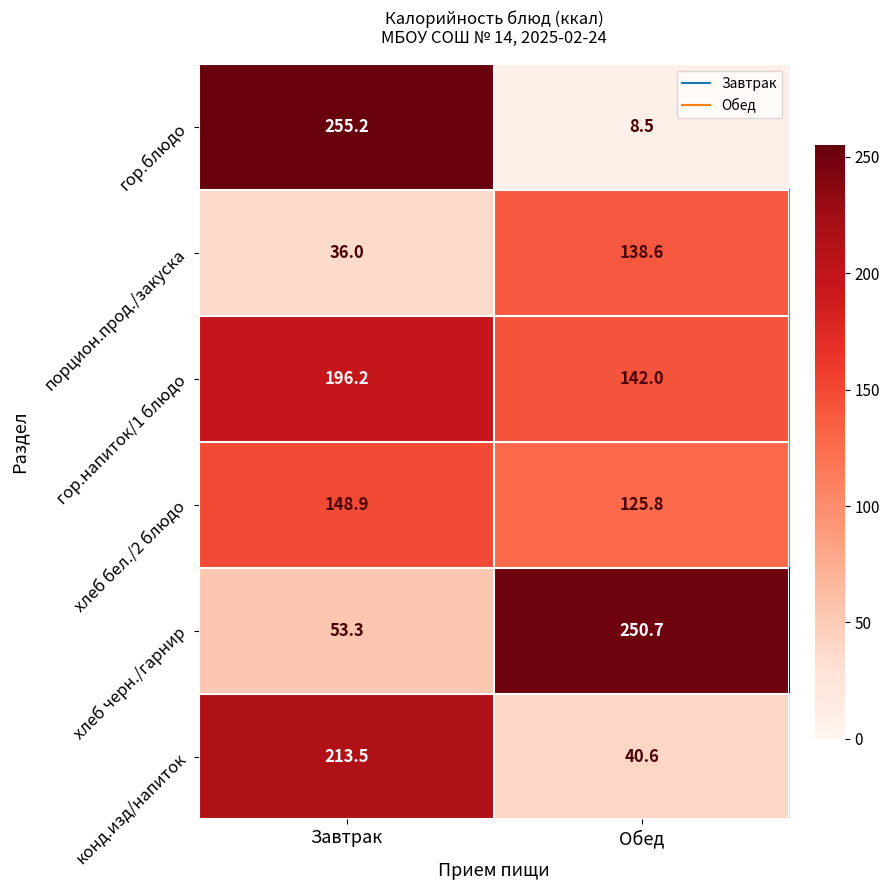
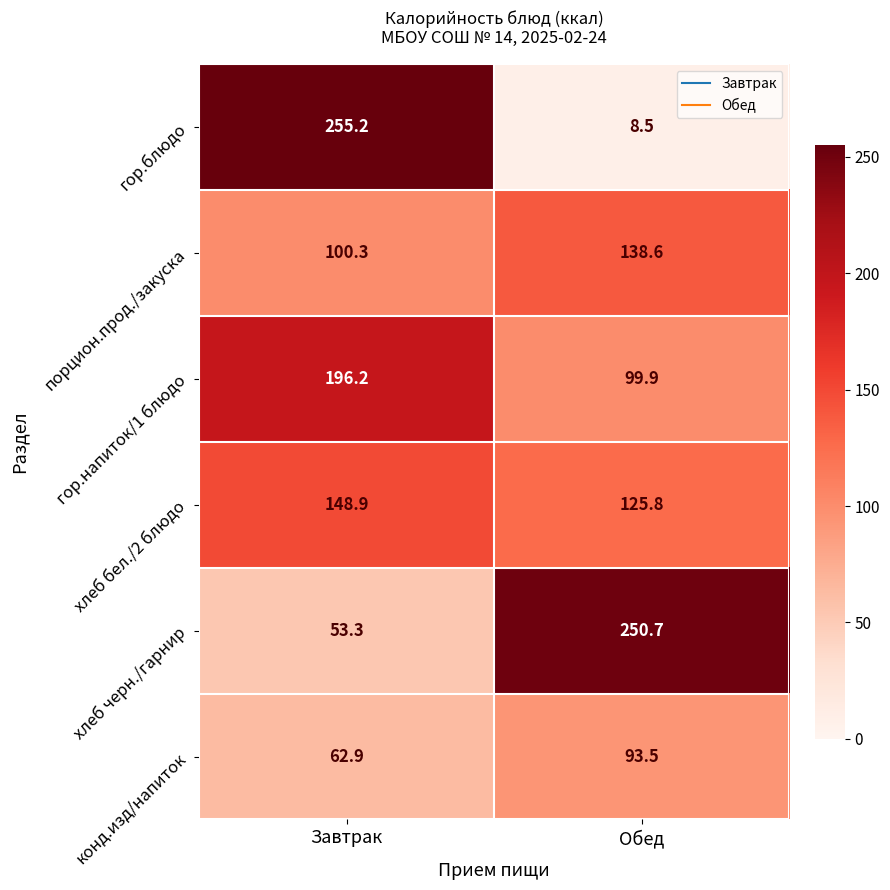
  {
    "гор.блюдо": {
      "Завтрак": 255.2,
      "Обед": 8.5
    },
    "порцион.прод./закуска": {
-     "Завтрак": 36.0,
+     "Завтрак": 100.3,
      "Обед": 138.6
    },
    "гор.напиток/1 блюдо": {
      "Завтрак": 196.2,
-     "Обед": 142.0
+     "Обед": 99.9
    },
    "хлеб бел./2 блюдо": {
      "Завтрак": 148.9,
      "Обед": 125.8
    },
    "хлеб черн./гарнир": {
      "Завтрак": 53.3,
      "Обед": 250.7
    },
    "конд.изд/напиток": {
-     "Завтрак": 213.5,
-     "Обед": 40.6
+     "Завтрак": 62.9,
+     "Обед": 93.5
    }
  }
